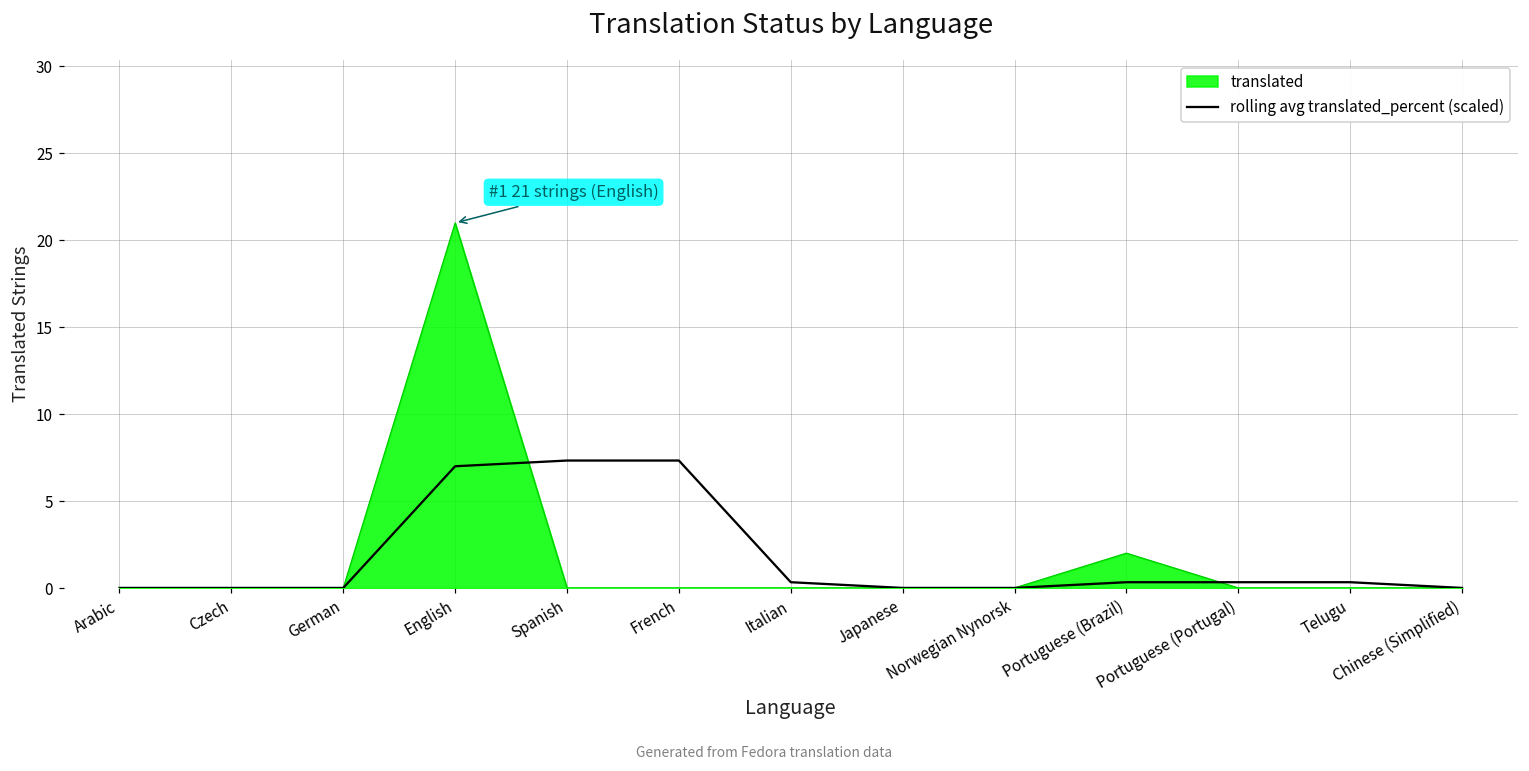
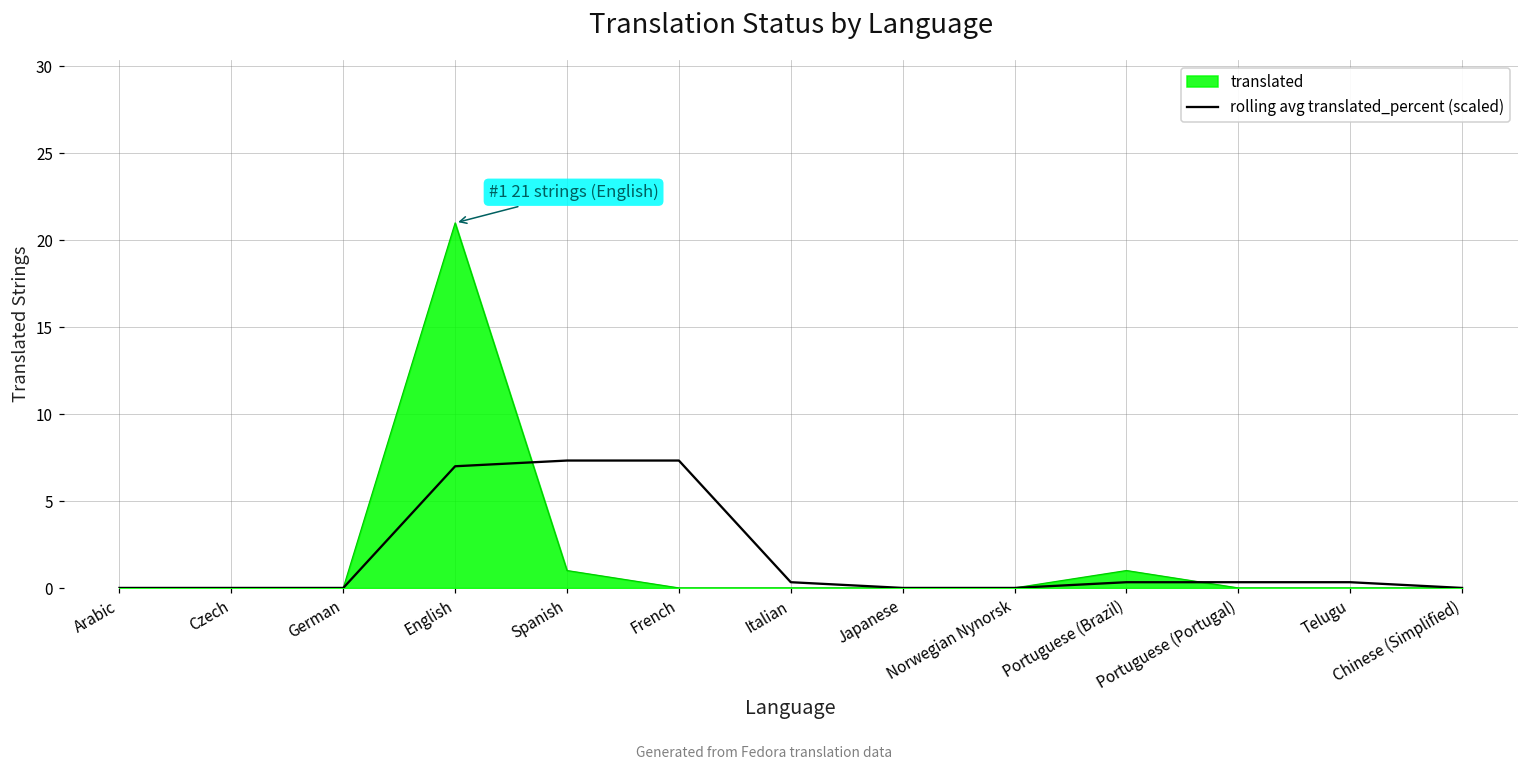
  {
    "translated": {
-     "Spanish": 0,
+     "Spanish": 1,
      "French": 0,
      "Italian": 0,
-     "Portuguese (Brazil)": 2,
+     "Portuguese (Brazil)": 1,
      "Portuguese (Portugal)": 0,
      "Telugu": 0
    },
    "rolling avg translated_percent (scaled)": {
      "English": 7,
      "Spanish": 7.3,
      "French": 7.3,
      "Italian": 0.3,
      "Portuguese (Brazil)": 0.3,
      "Portuguese (Portugal)": 0.3,
      "Telugu": 0.3
    }
  }
